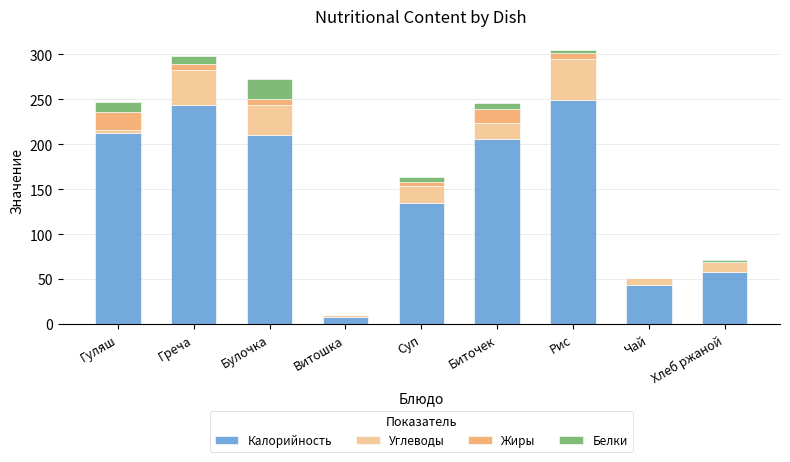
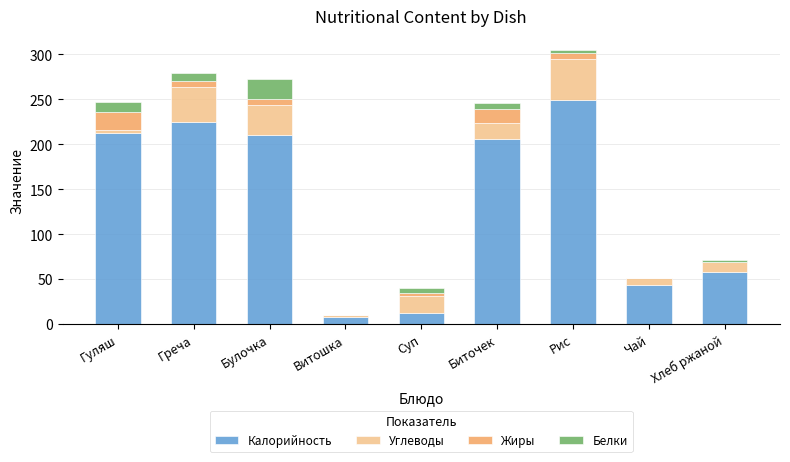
  {
    "Калорийность": {
      "Гуляш": 210,
-     "Греча": 240,
+     "Греча": 230,
      "Булочка": 210,
      "Витошка": 10,
-     "Суп": 140,
+     "Суп": 10,
      "Биточек": 210,
      "Рис": 250,
      "Чай": 40,
      "Хлеб ржаной": 60
    },
    "Белки": {
      "Гуляш": 10,
      "Греча": 10,
      "Булочка": 20,
      "Витошка": 0,
      "Суп": 10,
      "Биточек": 10,
      "Рис": 0,
      "Чай": 0
    }
  }
